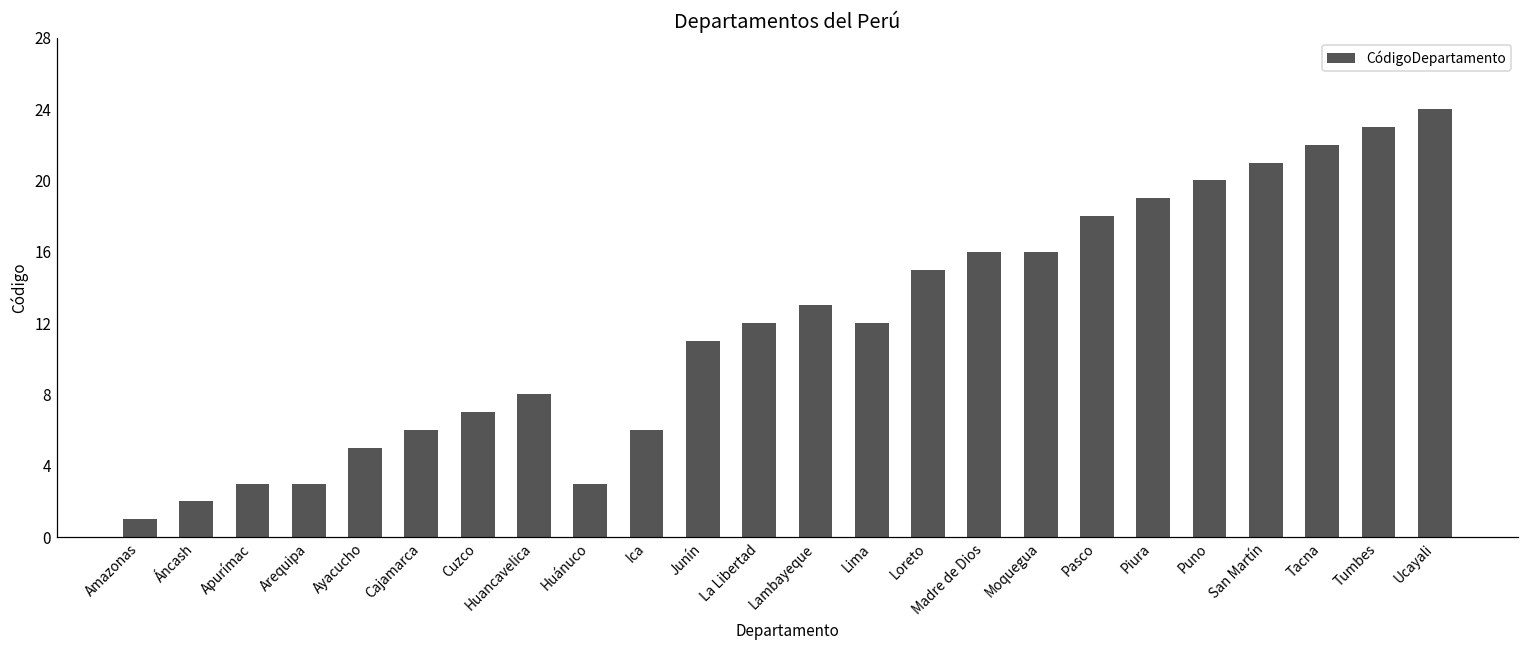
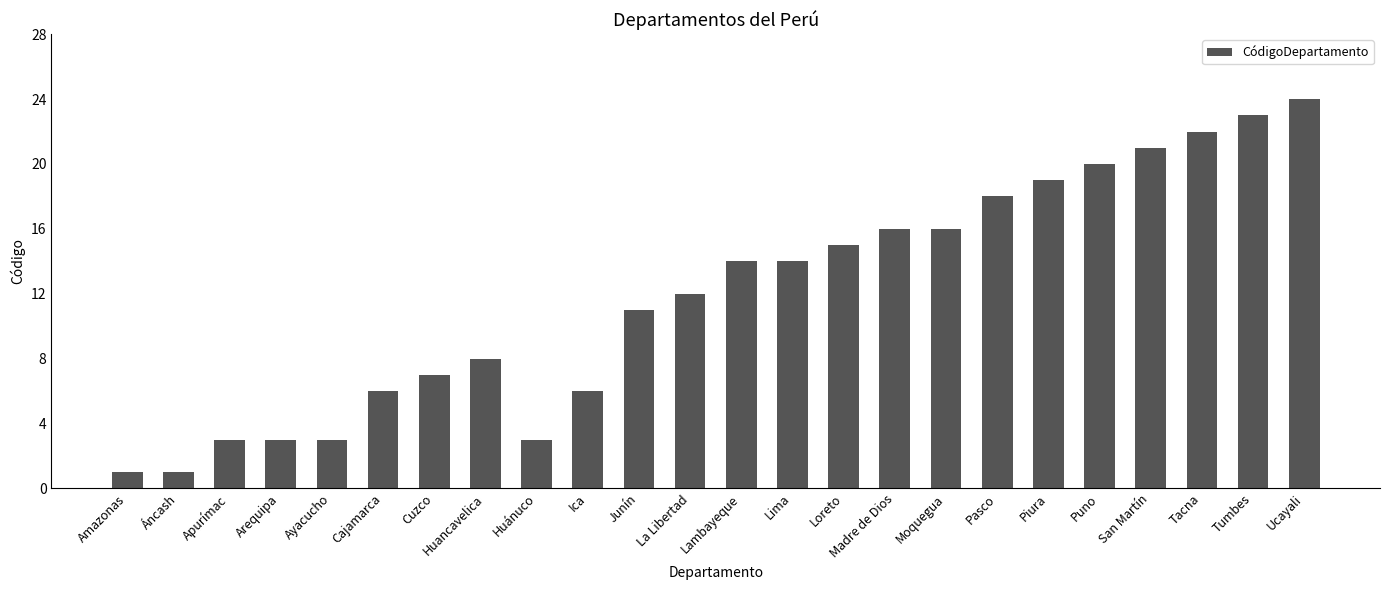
  {
    "Amazonas": 1,
-   "Áncash": 2,
+   "Áncash": 1,
    "Apurímac": 3,
    "Arequipa": 3,
-   "Ayacucho": 5,
+   "Ayacucho": 3,
    "Cajamarca": 6,
    "Cuzco": 7,
    "Huancavelica": 8,
    "Huánuco": 3,
    "Ica": 6,
    "Junín": 11,
    "La Libertad": 12,
-   "Lambayeque": 13,
-   "Lima": 12,
+   "Lambayeque": 14,
+   "Lima": 14,
    "Loreto": 15,
    "Madre de Dios": 16,
    "Moquegua": 16,
    "Pasco": 18,
    "Piura": 19,
    "Puno": 20,
    "San Martín": 21,
    "Tacna": 22,
    "Tumbes": 23,
    "Ucayali": 24
  }
